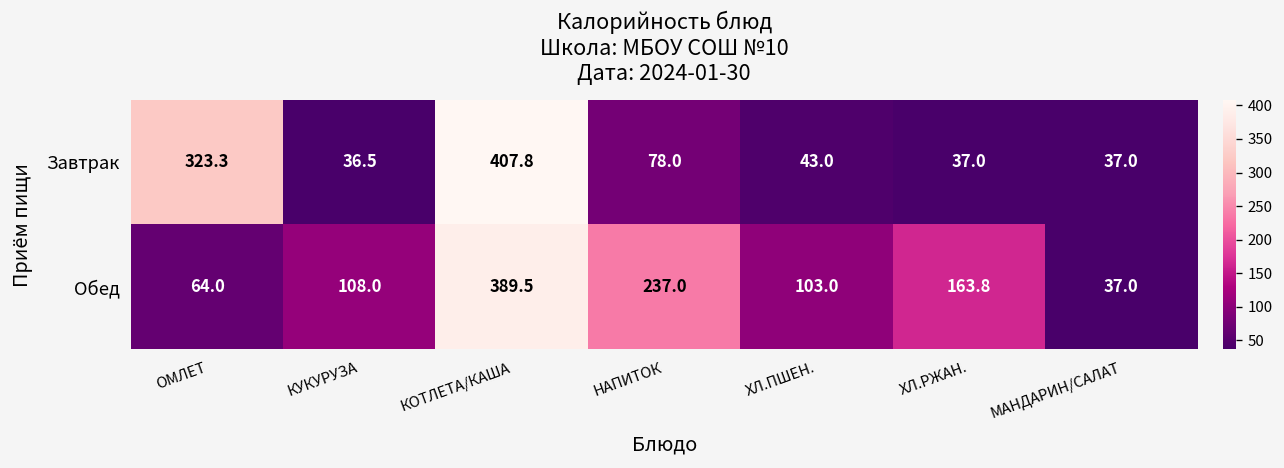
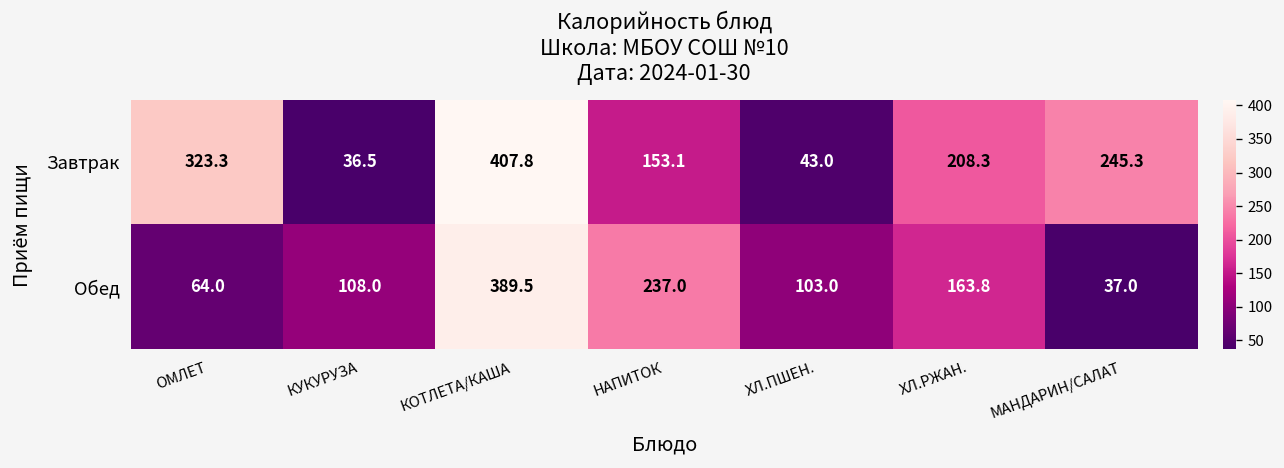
  {
    "Завтрак": {
      "ОМЛЕТ": 323.3,
      "КУКУРУЗА": 36.5,
      "КОТЛЕТА/КАША": 407.8,
-     "НАПИТОК": 78.0,
+     "НАПИТОК": 153.1,
      "ХЛ.ПШЕН.": 43.0,
-     "ХЛ.РЖАН.": 37.0,
-     "МАНДАРИН/САЛАТ": 37.0
+     "ХЛ.РЖАН.": 208.3,
+     "МАНДАРИН/САЛАТ": 245.3
    },
    "Обед": {
      "ОМЛЕТ": 64.0,
      "КУКУРУЗА": 108.0,
      "КОТЛЕТА/КАША": 389.5,
      "НАПИТОК": 237.0,
      "ХЛ.ПШЕН.": 103.0,
      "ХЛ.РЖАН.": 163.8,
      "МАНДАРИН/САЛАТ": 37.0
    }
  }
